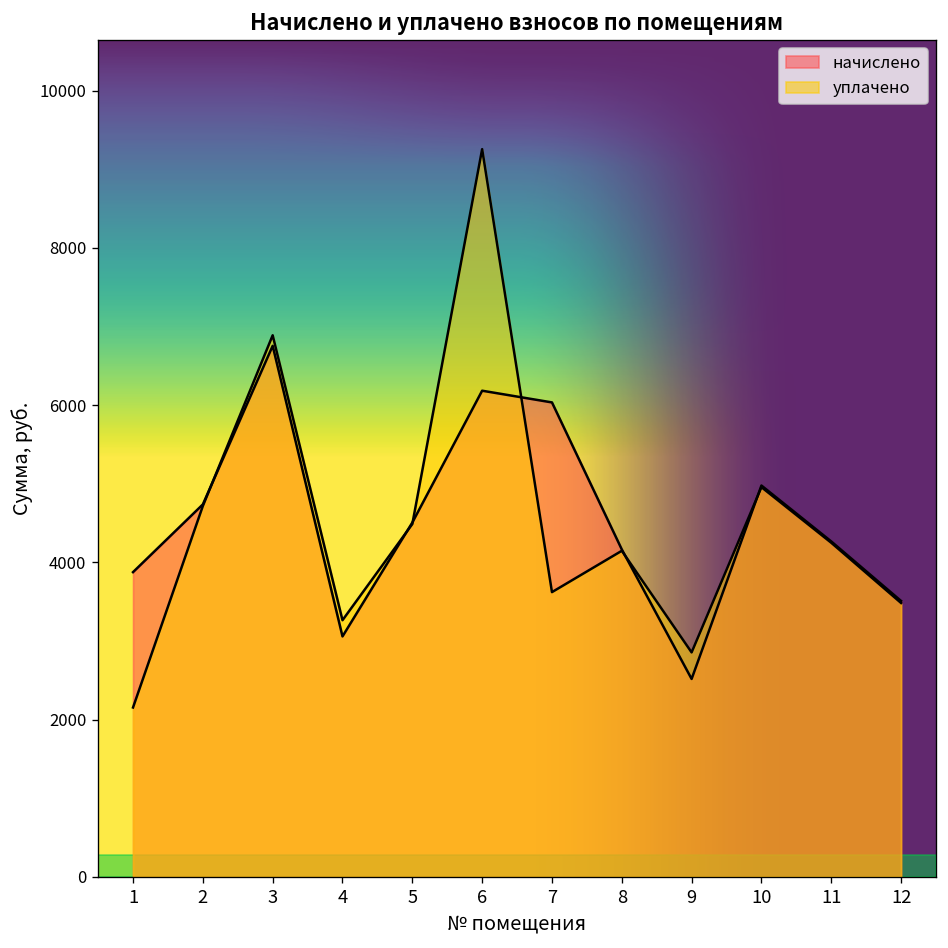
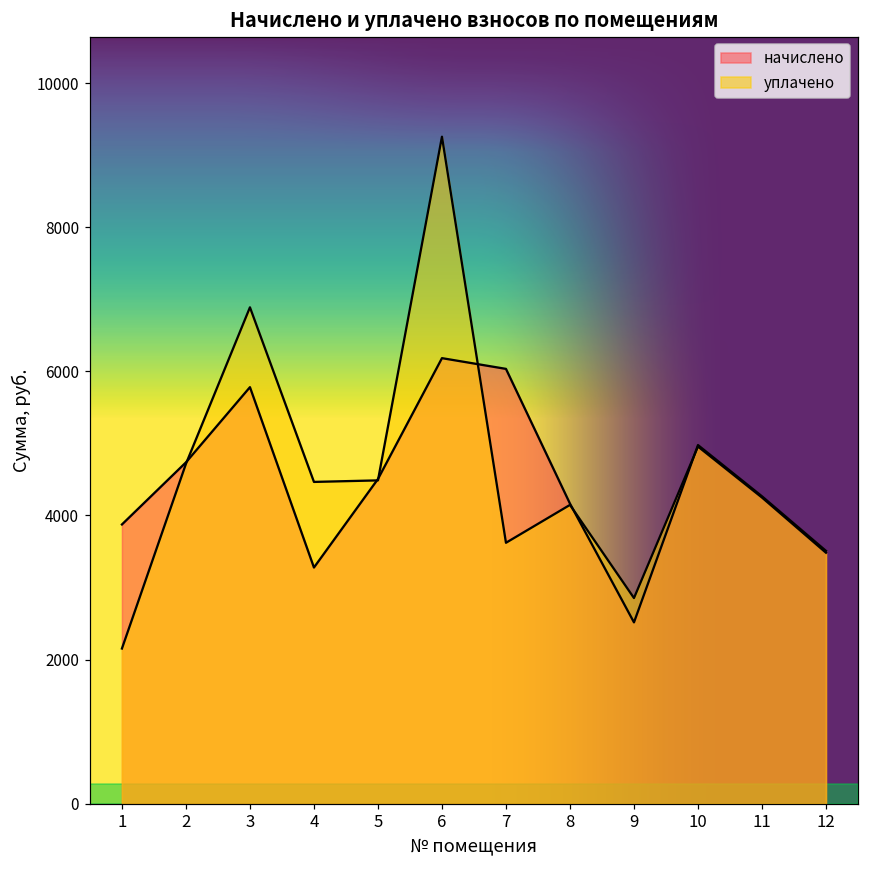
  {
    "начислено": {
      "1": 3900,
-     "3": 6800,
-     "4": 3100,
+     "3": 5800,
+     "4": 3300,
      "6": 6200,
      "7": 6000,
      "9": 2500
    },
    "уплачено": {
      "1": 2200,
      "3": 6900,
-     "4": 3300,
+     "4": 4500,
      "6": 9300,
      "7": 3600,
      "9": 2900
    }
  }
